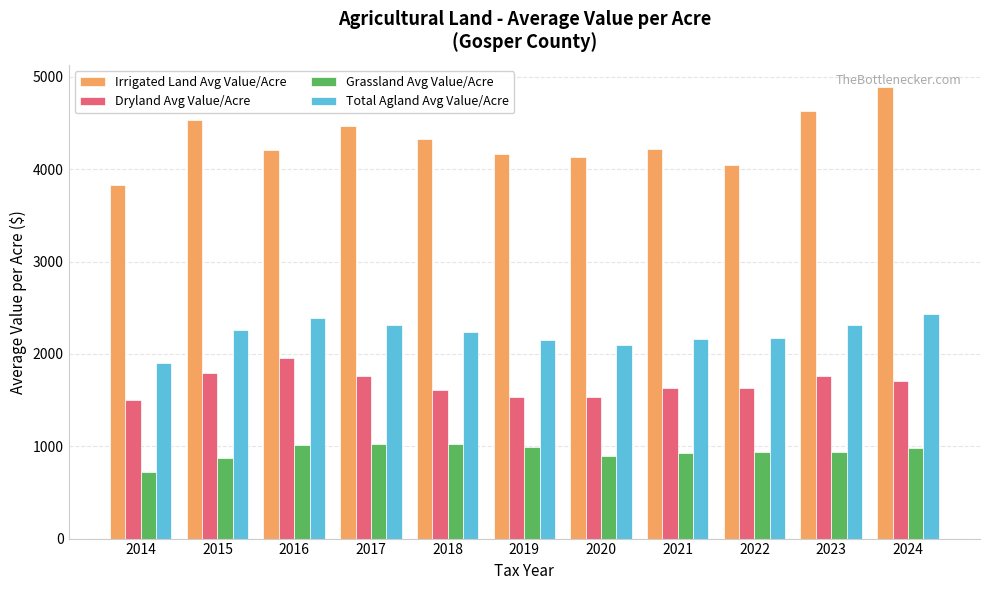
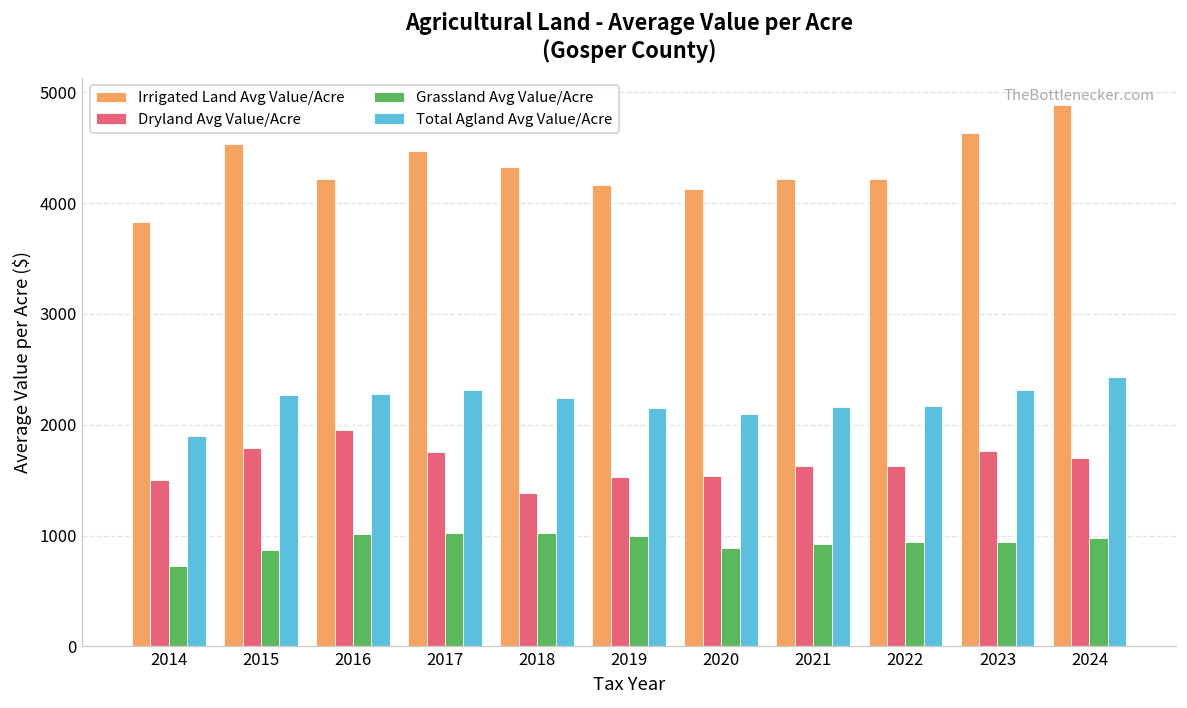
  {
    "Irrigated Land Avg Value/Acre": {
      "2014": 3800,
      "2015": 4500,
      "2016": 4200,
      "2017": 4500,
      "2018": 4300,
      "2019": 4200,
      "2020": 4100,
      "2021": 4200,
-     "2022": 4000,
+     "2022": 4200,
      "2023": 4600,
      "2024": 4900
    },
    "Dryland Avg Value/Acre": {
      "2014": 1500,
      "2015": 1800,
      "2016": 2000,
      "2017": 1800,
-     "2018": 1600,
+     "2018": 1400,
      "2019": 1500,
      "2020": 1500,
      "2021": 1600,
      "2022": 1600,
      "2023": 1800,
      "2024": 1700
    },
    "Grassland Avg Value/Acre": {
      "2014": 700,
      "2015": 900,
      "2016": 1000,
      "2017": 1000,
      "2018": 1000,
      "2019": 1000,
      "2020": 900,
      "2021": 900,
      "2022": 900,
      "2023": 900,
      "2024": 1000
    },
    "Total Agland Avg Value/Acre": {
      "2014": 1900,
      "2015": 2300,
-     "2016": 2400,
+     "2016": 2300,
      "2017": 2300,
      "2018": 2200,
      "2019": 2200,
      "2020": 2100,
      "2021": 2200,
      "2022": 2200,
      "2023": 2300,
      "2024": 2400
    }
  }
